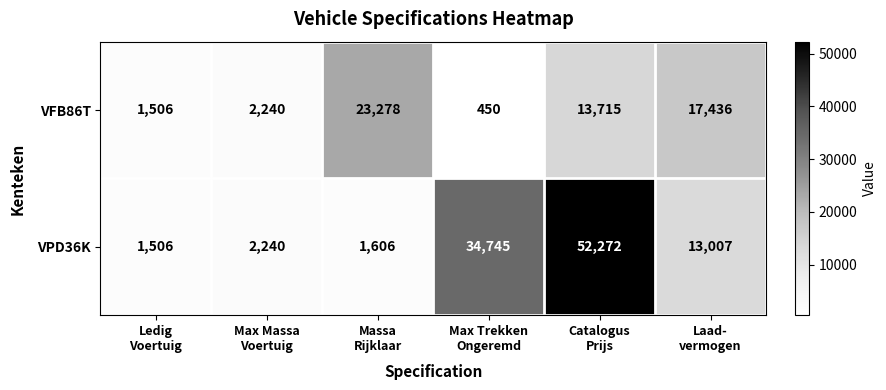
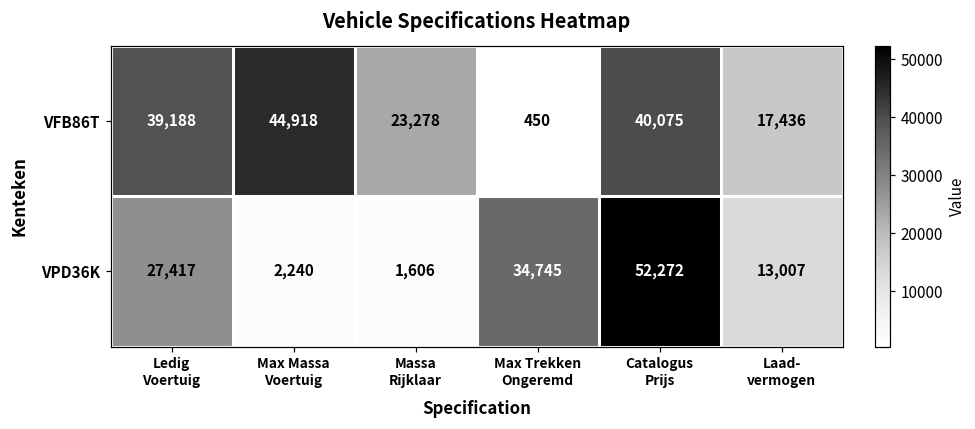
  {
    "VFB86T": {
-     "Ledig Voertuig": "1,506",
-     "Max Massa Voertuig": "2,240",
+     "Ledig Voertuig": "39,188",
+     "Max Massa Voertuig": "44,918",
      "Massa Rijklaar": "23,278",
      "Max Trekken Ongeremd": "450",
-     "Catalogus Prijs": "13,715",
+     "Catalogus Prijs": "40,075",
      "Laad- vermogen": "17,436"
    },
    "VPD36K": {
-     "Ledig Voertuig": "1,506",
+     "Ledig Voertuig": "27,417",
      "Max Massa Voertuig": "2,240",
      "Massa Rijklaar": "1,606",
      "Max Trekken Ongeremd": "34,745",
      "Catalogus Prijs": "52,272",
      "Laad- vermogen": "13,007"
    }
  }
